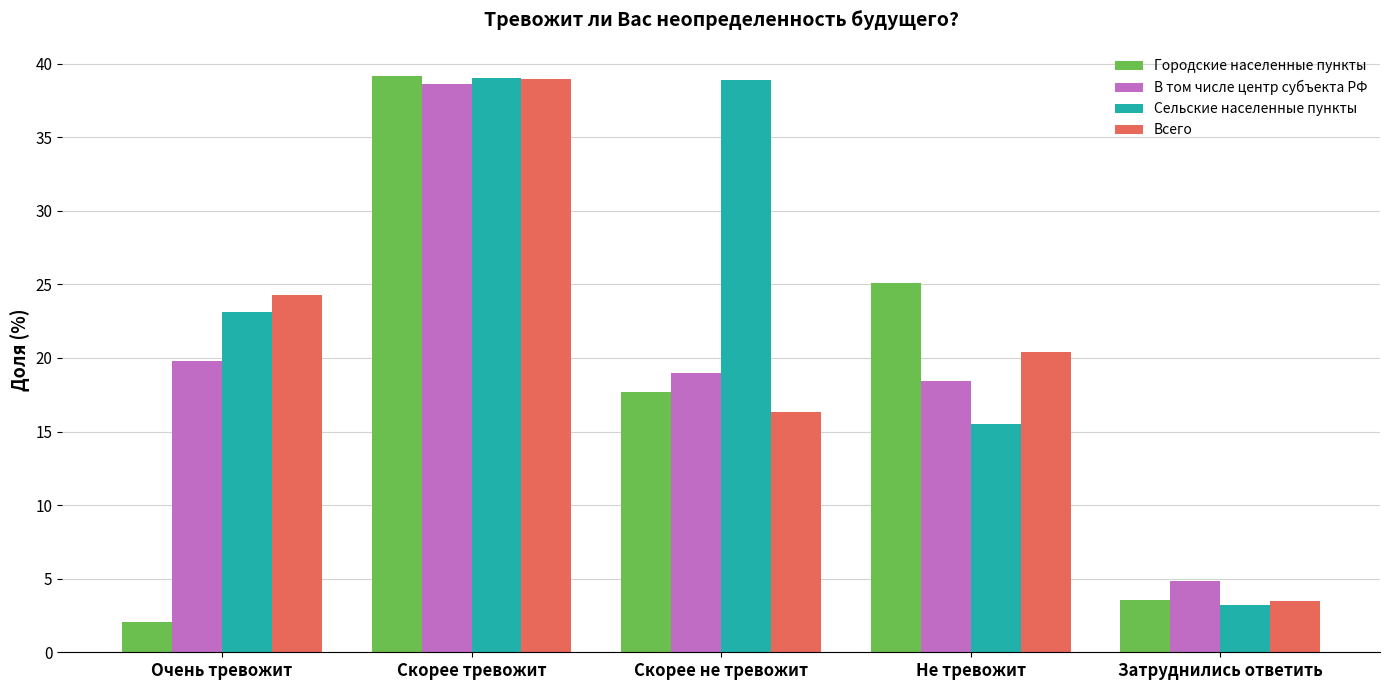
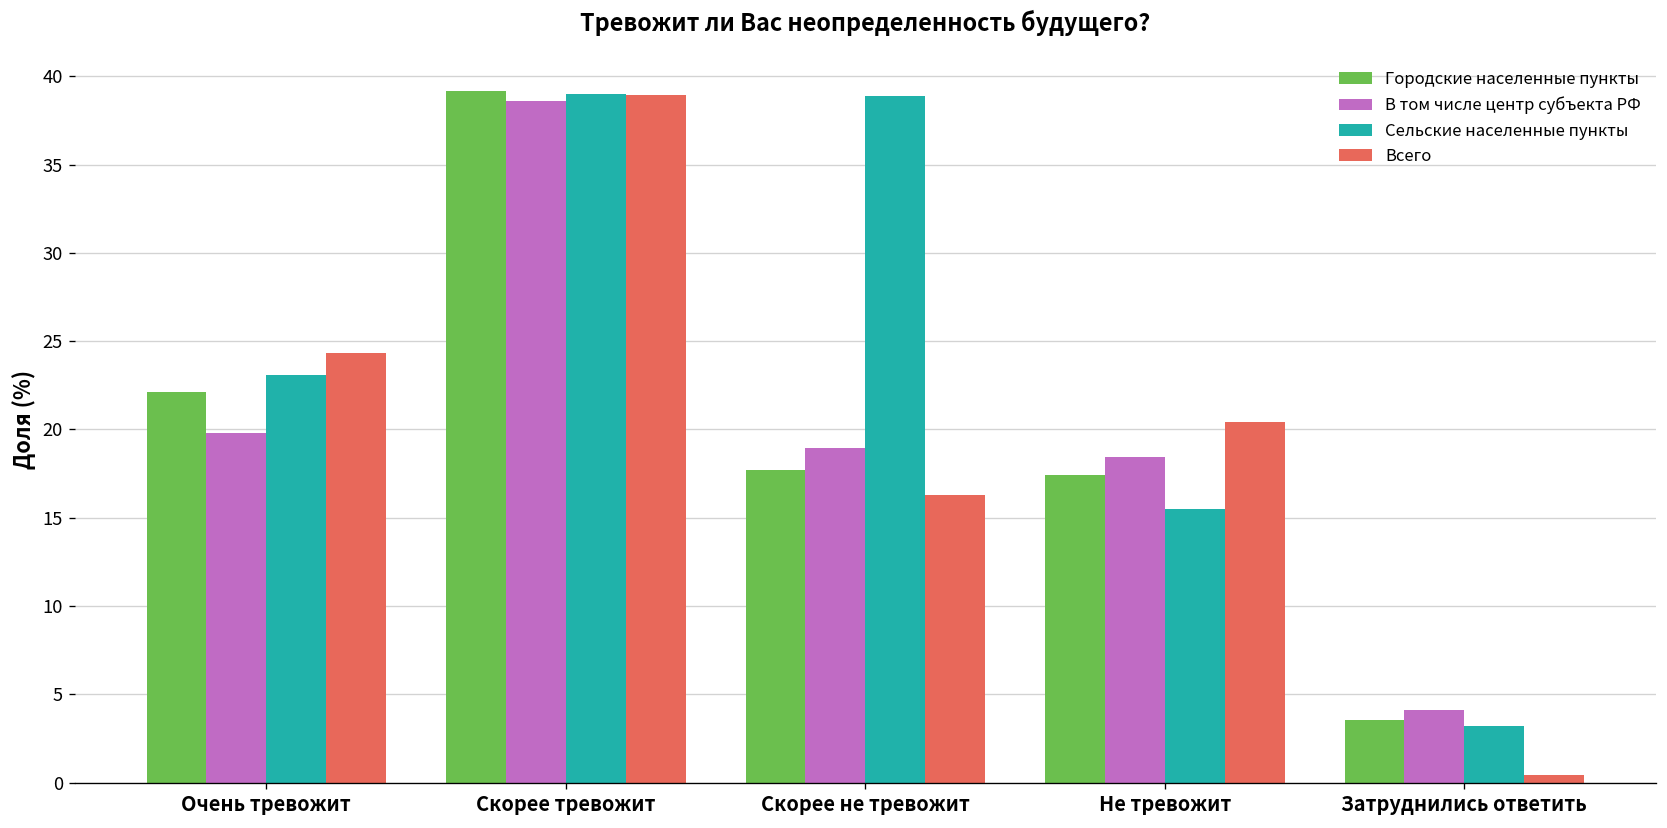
  {
    "Городские населенные пункты": {
-     "Очень тревожит": 2.0,
+     "Очень тревожит": 22.1,
      "Скорее тревожит": 39.2,
      "Скорее не тревожит": 17.7,
-     "Не тревожит": 25.1,
+     "Не тревожит": 17.4,
      "Затруднились ответить": 3.6
    },
    "В том числе центр субъекта РФ": {
      "Очень тревожит": 19.8,
      "Скорее тревожит": 38.6,
      "Скорее не тревожит": 19.0,
      "Не тревожит": 18.4,
-     "Затруднились ответить": 4.8
+     "Затруднились ответить": 4.1
    },
    "Сельские населенные пункты": {
      "Очень тревожит": 23.1,
      "Скорее тревожит": 39.0,
      "Скорее не тревожит": 38.9,
      "Не тревожит": 15.5,
      "Затруднились ответить": 3.2
    },
    "Всего": {
      "Очень тревожит": 24.3,
      "Скорее тревожит": 39.0,
      "Скорее не тревожит": 16.3,
      "Не тревожит": 20.4,
-     "Затруднились ответить": 3.5
+     "Затруднились ответить": 0.5
    }
  }
